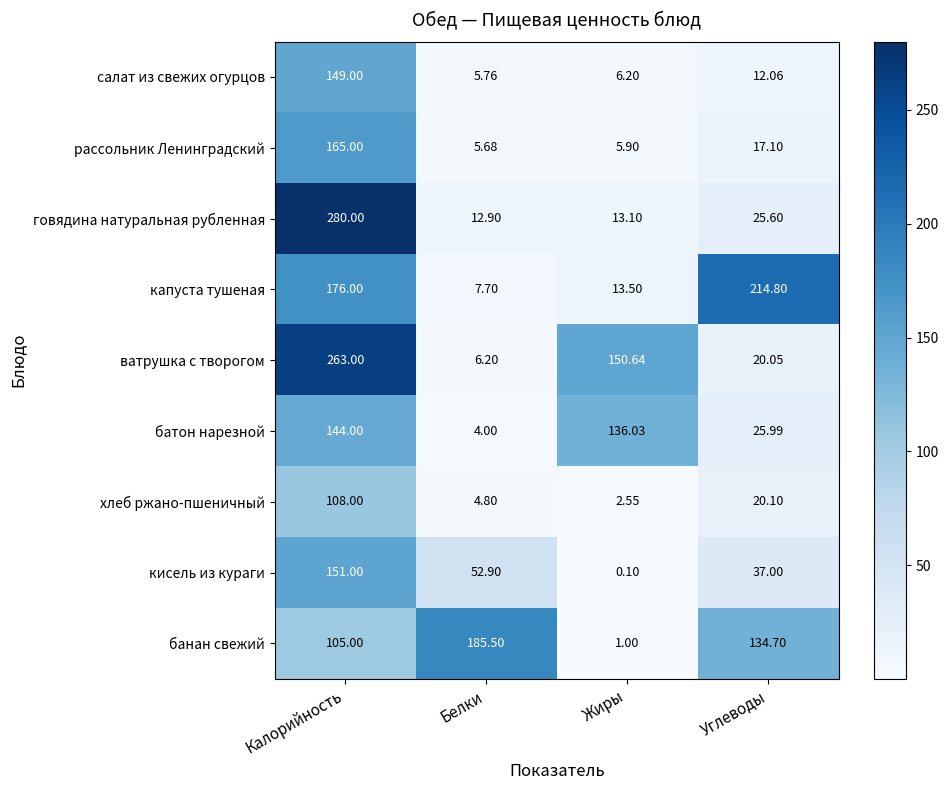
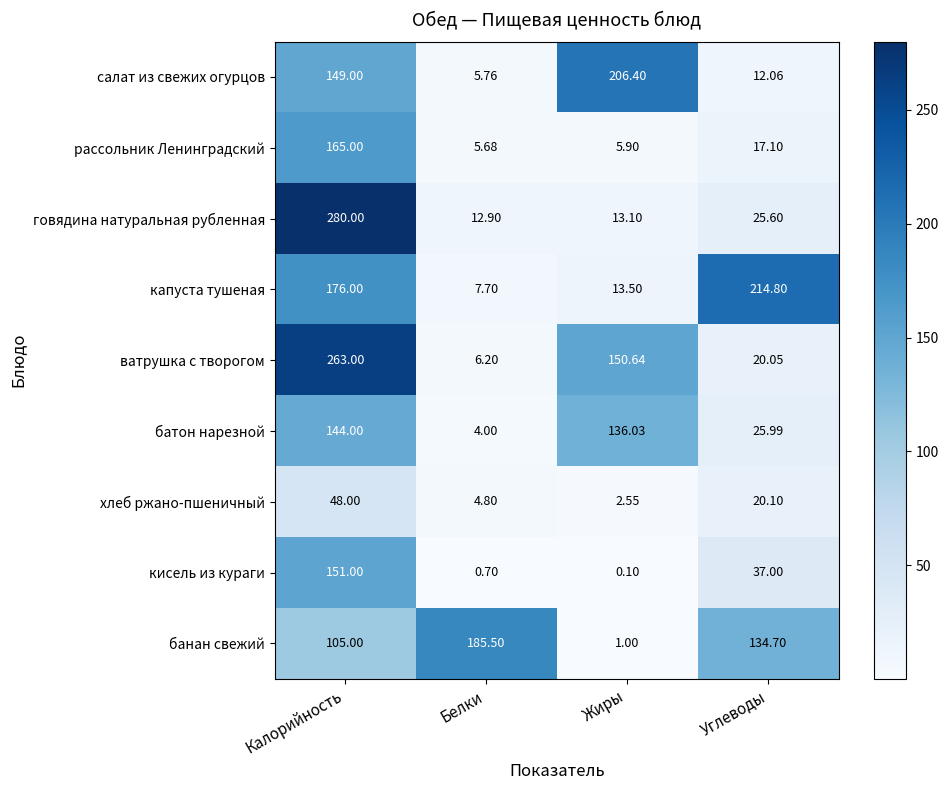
  {
    "салат из свежих огурцов": {
      "Калорийность": 149.00,
      "Белки": 5.76,
-     "Жиры": 6.20,
+     "Жиры": 206.40,
      "Углеводы": 12.06
    },
    "рассольник Ленинградский": {
      "Калорийность": 165.00,
      "Белки": 5.68,
      "Жиры": 5.90,
      "Углеводы": 17.10
    },
    "говядина натуральная рубленная": {
      "Калорийность": 280.00,
      "Белки": 12.90,
      "Жиры": 13.10,
      "Углеводы": 25.60
    },
    "капуста тушеная": {
      "Калорийность": 176.00,
      "Белки": 7.70,
      "Жиры": 13.50,
      "Углеводы": 214.80
    },
    "ватрушка с творогом": {
      "Калорийность": 263.00,
      "Белки": 6.20,
      "Жиры": 150.64,
      "Углеводы": 20.05
    },
    "батон нарезной": {
      "Калорийность": 144.00,
      "Белки": 4.00,
      "Жиры": 136.03,
      "Углеводы": 25.99
    },
    "хлеб ржано-пшеничный": {
-     "Калорийность": 108.00,
+     "Калорийность": 48.00,
      "Белки": 4.80,
      "Жиры": 2.55,
      "Углеводы": 20.10
    },
    "кисель из кураги": {
      "Калорийность": 151.00,
-     "Белки": 52.90,
+     "Белки": 0.70,
      "Жиры": 0.10,
      "Углеводы": 37.00
    },
    "банан свежий": {
      "Калорийность": 105.00,
      "Белки": 185.50,
      "Жиры": 1.00,
      "Углеводы": 134.70
    }
  }
